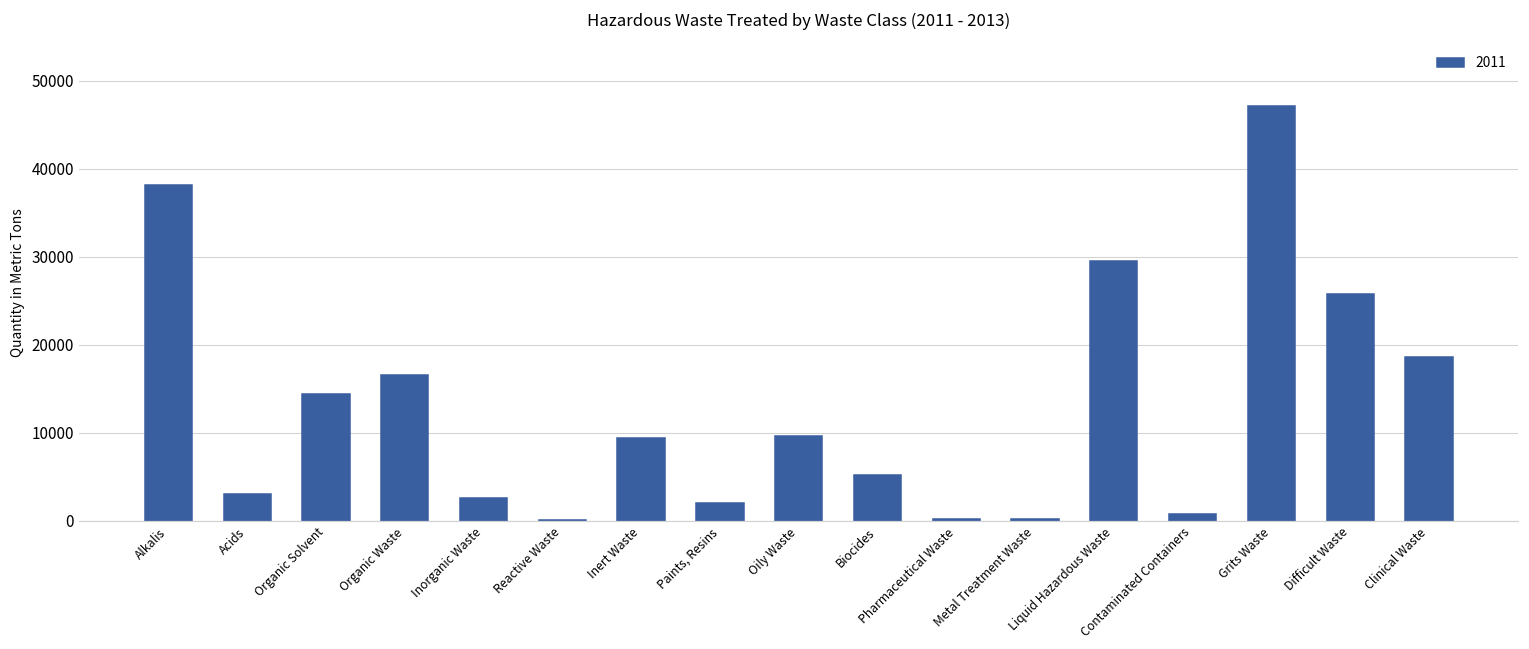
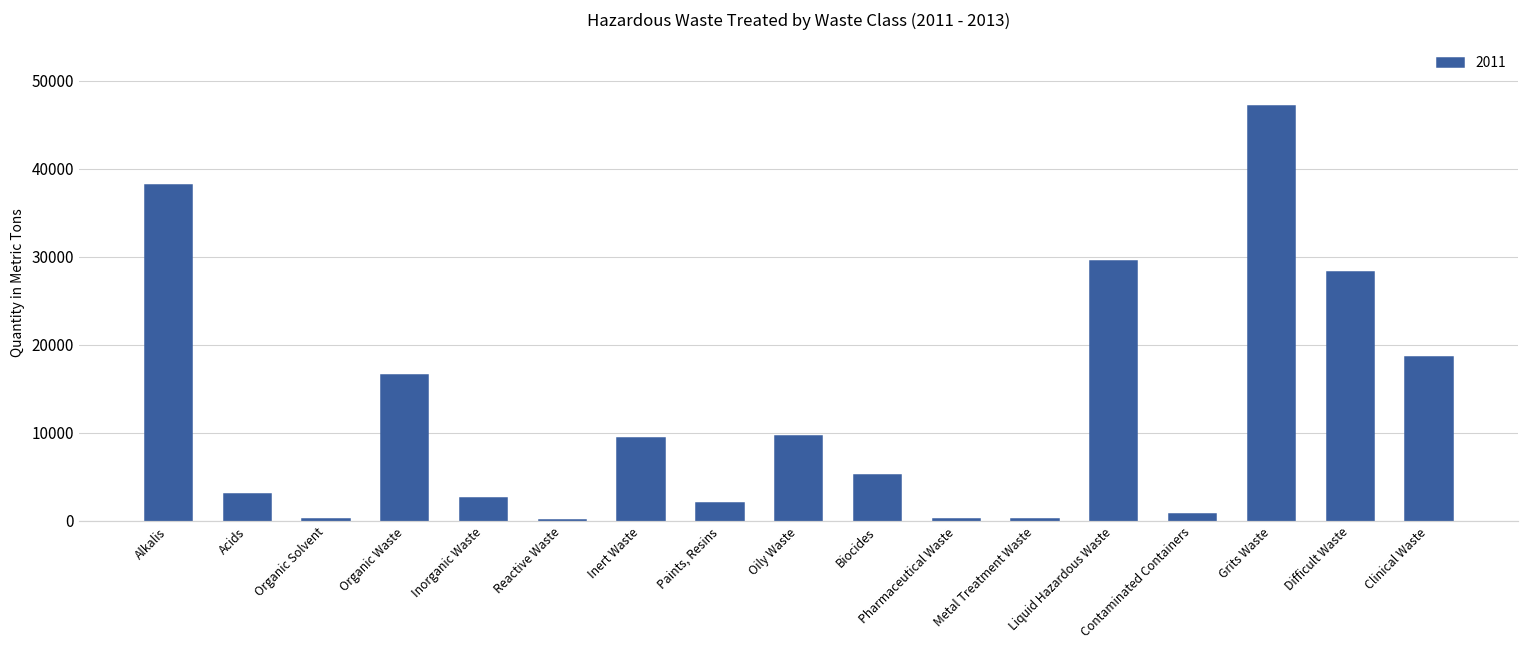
  {
    "Alkalis": 38000,
    "Acids": 3000,
-   "Organic Solvent": 14000,
+   "Organic Solvent": 0,
    "Organic Waste": 17000,
    "Inorganic Waste": 3000,
    "Inert Waste": 9000,
    "Paints, Resins": 2000,
    "Oily Waste": 10000,
    "Biocides": 5000,
    "Liquid Hazardous Waste": 29000,
    "Contaminated Containers": 1000,
    "Grits Waste": 47000,
-   "Difficult Waste": 26000,
+   "Difficult Waste": 28000,
    "Clinical Waste": 19000
  }
